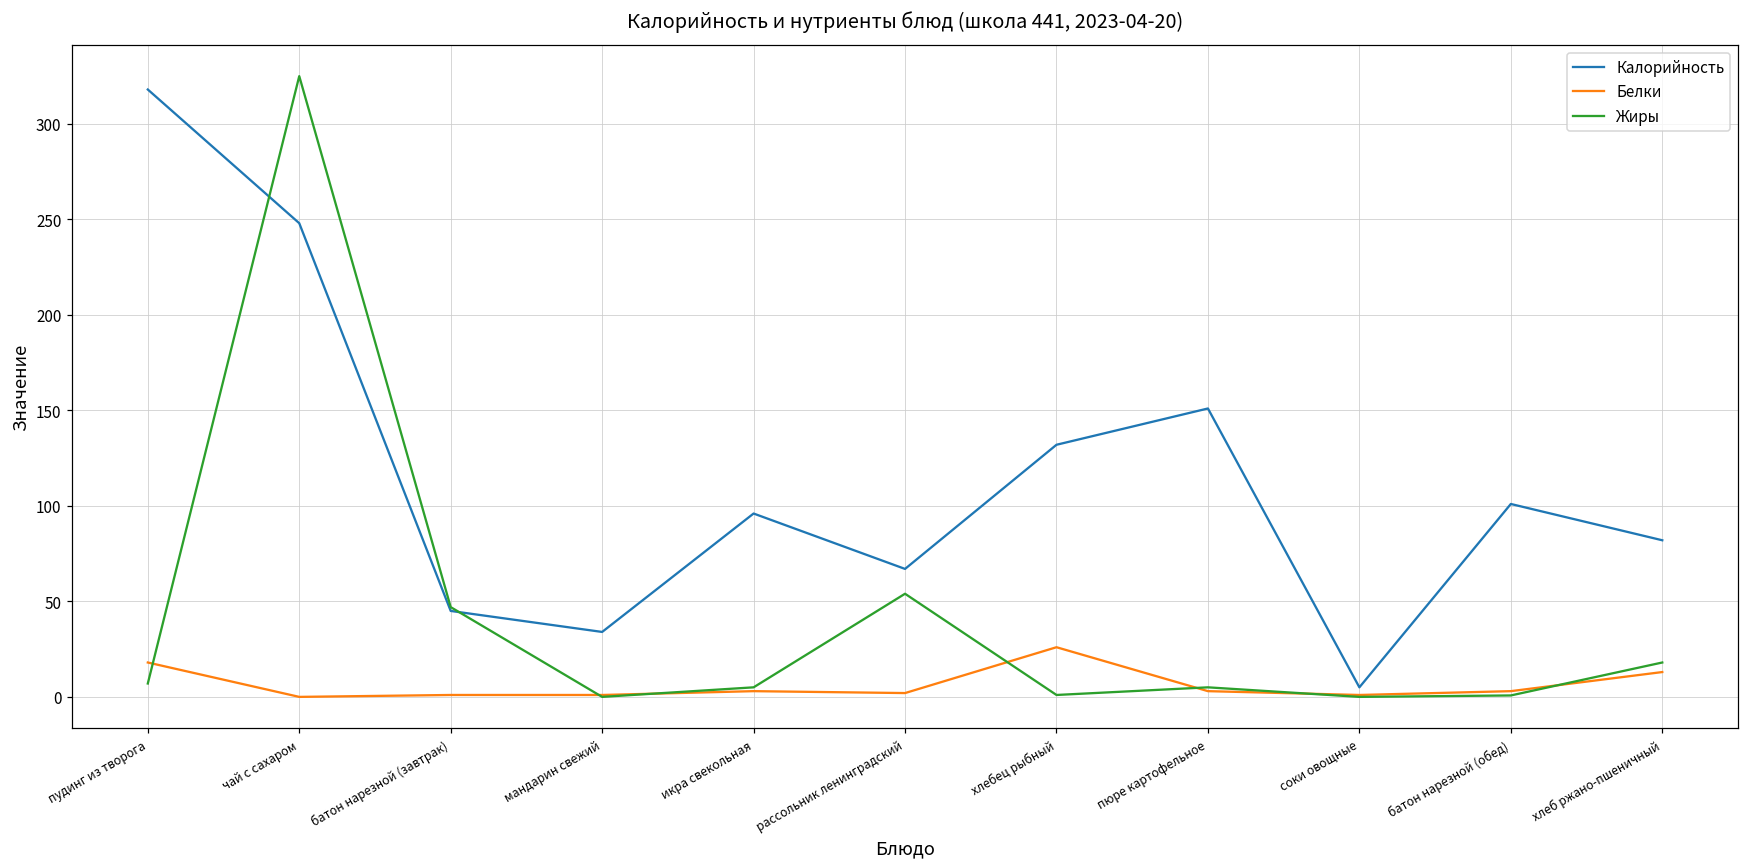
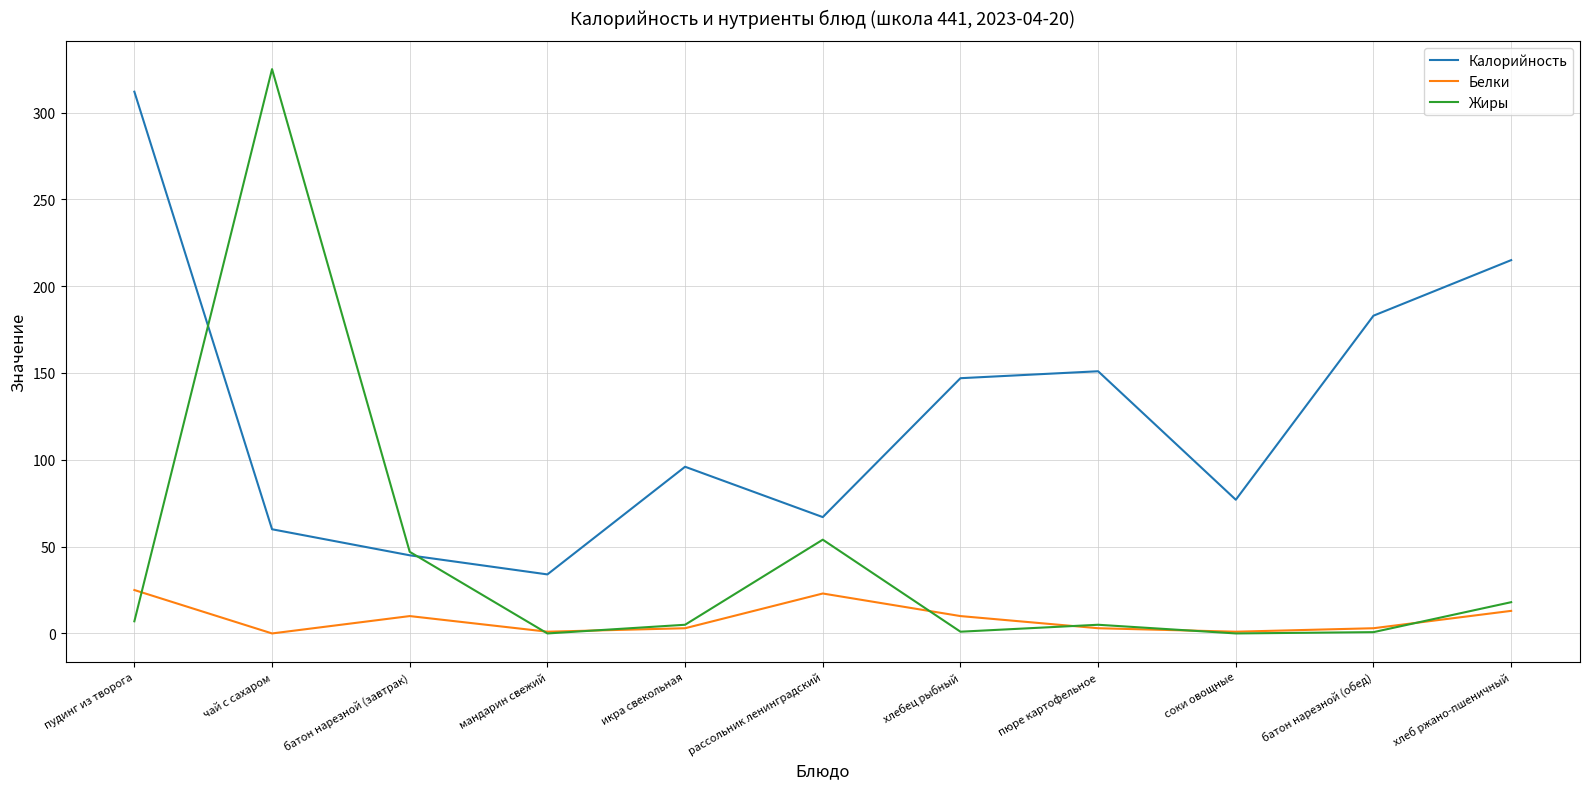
  {
    "Калорийность": {
-     "пудинг из творога": 318,
-     "чай с сахаром": 248,
+     "пудинг из творога": 312,
+     "чай с сахаром": 60,
      "батон нарезной (завтрак)": 45,
      "мандарин свежий": 34,
      "икра свекольная": 96,
      "рассольник ленинградский": 67,
-     "хлебец рыбный": 132,
+     "хлебец рыбный": 147,
      "пюре картофельное": 151,
-     "соки овощные": 5,
-     "батон нарезной (обед)": 101,
-     "хлеб ржано-пшеничный": 82
+     "соки овощные": 77,
+     "батон нарезной (обед)": 183,
+     "хлеб ржано-пшеничный": 215
    },
    "Белки": {
-     "пудинг из творога": 18,
+     "пудинг из творога": 25,
      "чай с сахаром": 0,
-     "батон нарезной (завтрак)": 1,
+     "батон нарезной (завтрак)": 10,
      "икра свекольная": 3,
-     "рассольник ленинградский": 2,
-     "хлебец рыбный": 26,
+     "рассольник ленинградский": 23,
+     "хлебец рыбный": 10,
      "пюре картофельное": 3,
      "батон нарезной (обед)": 3,
      "хлеб ржано-пшеничный": 13
    },
    "Жиры": {
      "пудинг из творога": 7,
      "чай с сахаром": 325,
      "батон нарезной (завтрак)": 47,
      "икра свекольная": 5,
      "рассольник ленинградский": 54,
      "хлебец рыбный": 1,
      "пюре картофельное": 5,
      "батон нарезной (обед)": 1,
      "хлеб ржано-пшеничный": 18
    }
  }
